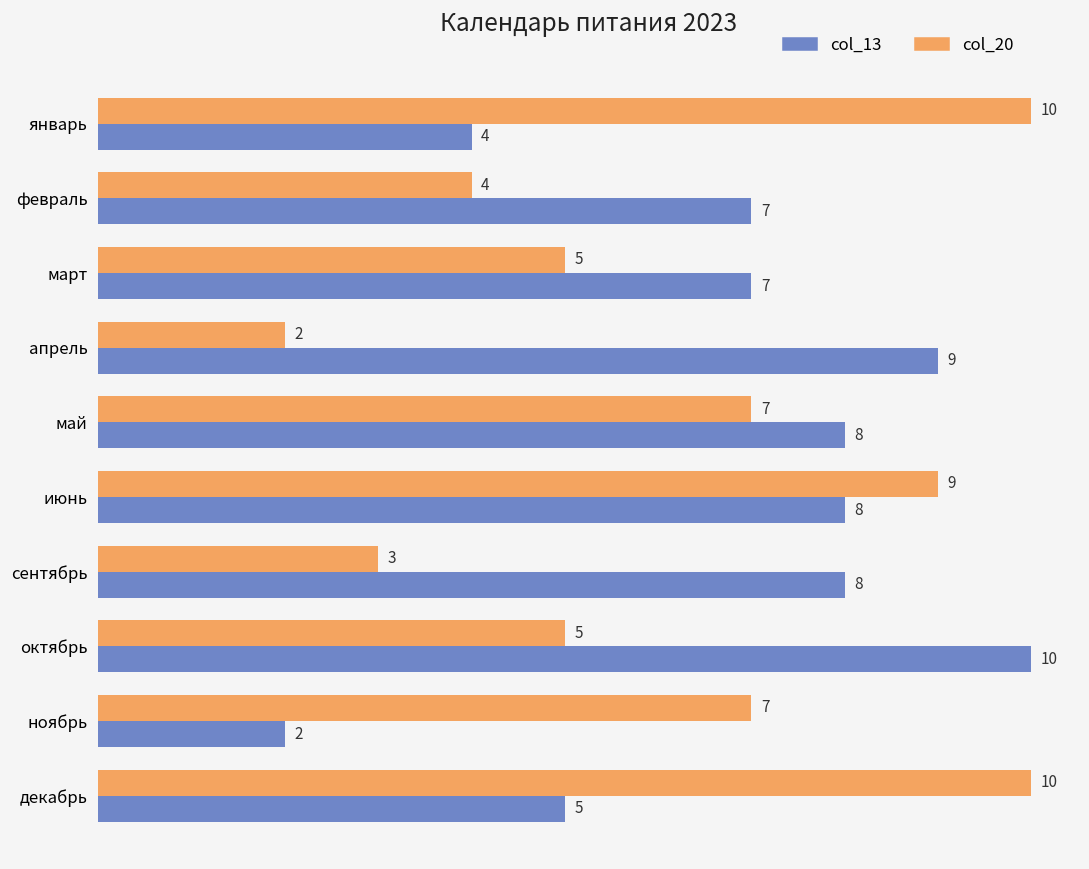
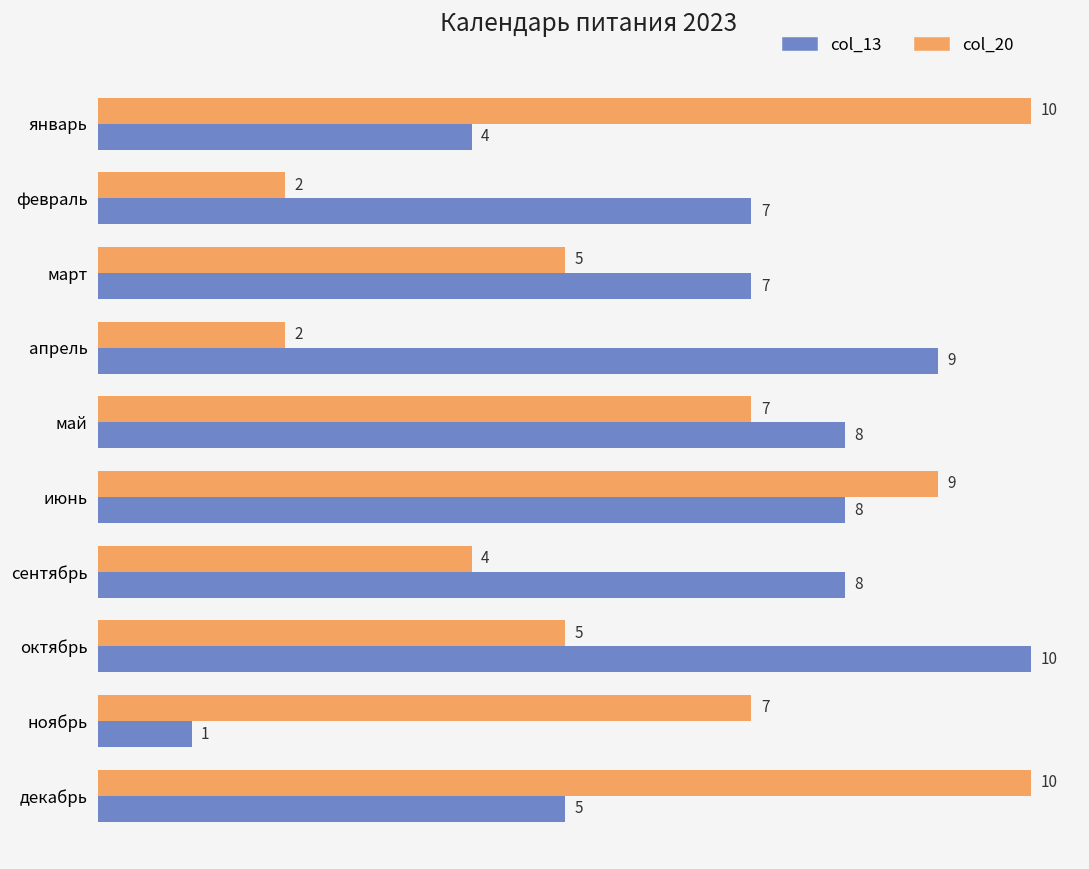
  {
    "col_13": {
      "январь": 4,
      "февраль": 7,
      "март": 7,
      "апрель": 9,
      "май": 8,
      "июнь": 8,
      "сентябрь": 8,
      "октябрь": 10,
-     "ноябрь": 2,
+     "ноябрь": 1,
      "декабрь": 5
    },
    "col_20": {
      "январь": 10,
-     "февраль": 4,
+     "февраль": 2,
      "март": 5,
      "апрель": 2,
      "май": 7,
      "июнь": 9,
-     "сентябрь": 3,
+     "сентябрь": 4,
      "октябрь": 5,
      "ноябрь": 7,
      "декабрь": 10
    }
  }
